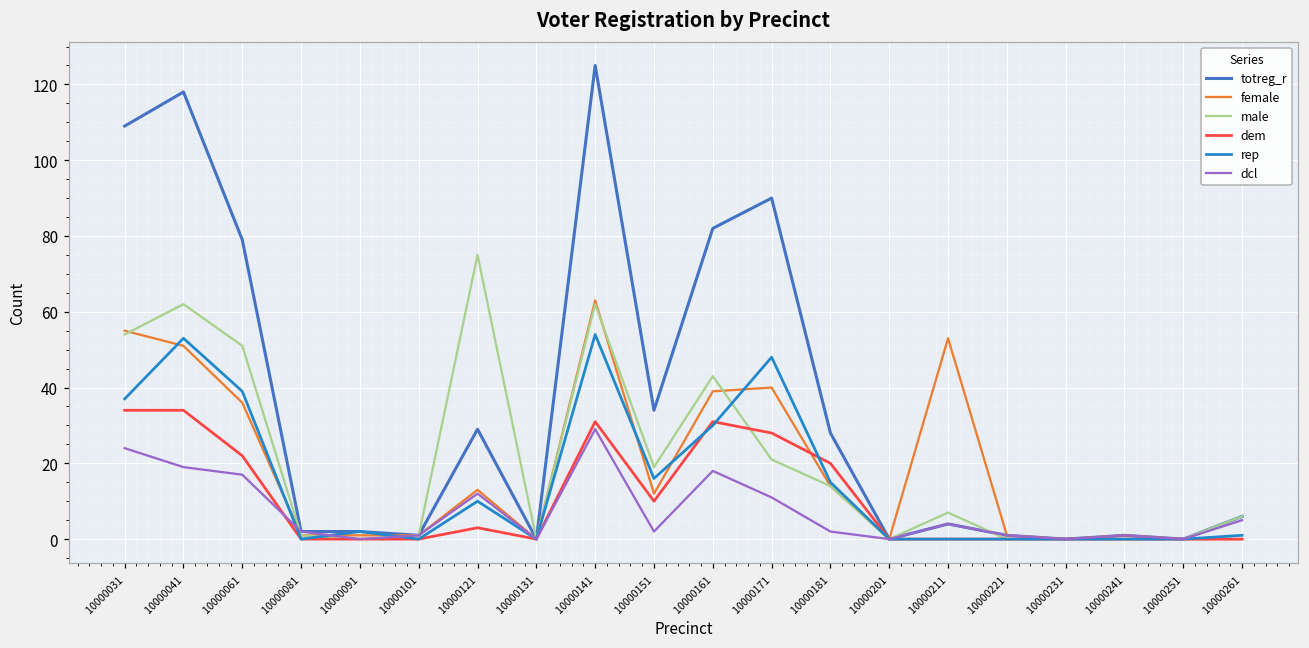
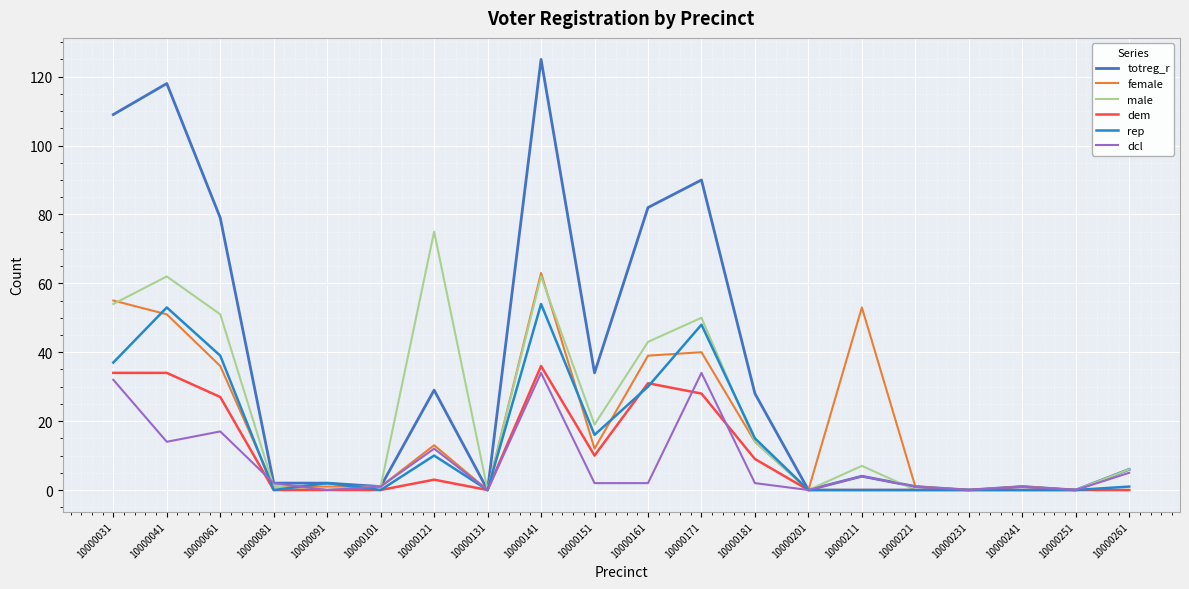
  {
    "female": {
      "10000031": 55,
      "10000041": 51,
      "10000061": 36,
      "10000091": 1,
      "10000121": 13,
      "10000141": 63,
      "10000151": 12,
      "10000161": 39,
      "10000171": 40,
      "10000211": 53
    },
    "male": {
      "10000031": 54,
      "10000041": 62,
      "10000061": 51,
      "10000121": 75,
      "10000141": 62,
      "10000151": 19,
      "10000161": 43,
-     "10000171": 21,
+     "10000171": 50,
      "10000211": 7
    },
    "dem": {
      "10000031": 34,
      "10000041": 34,
-     "10000061": 22,
+     "10000061": 27,
      "10000121": 3,
-     "10000141": 31,
+     "10000141": 36,
      "10000151": 10,
      "10000161": 31,
      "10000171": 28,
-     "10000181": 20
+     "10000181": 9
    },
    "dcl": {
-     "10000031": 24,
-     "10000041": 19,
+     "10000031": 32,
+     "10000041": 14,
      "10000061": 17,
      "10000121": 12,
-     "10000141": 29,
+     "10000141": 34,
      "10000151": 2,
-     "10000161": 18,
-     "10000171": 11,
+     "10000161": 2,
+     "10000171": 34,
      "10000181": 2,
      "10000261": 5
    }
  }
